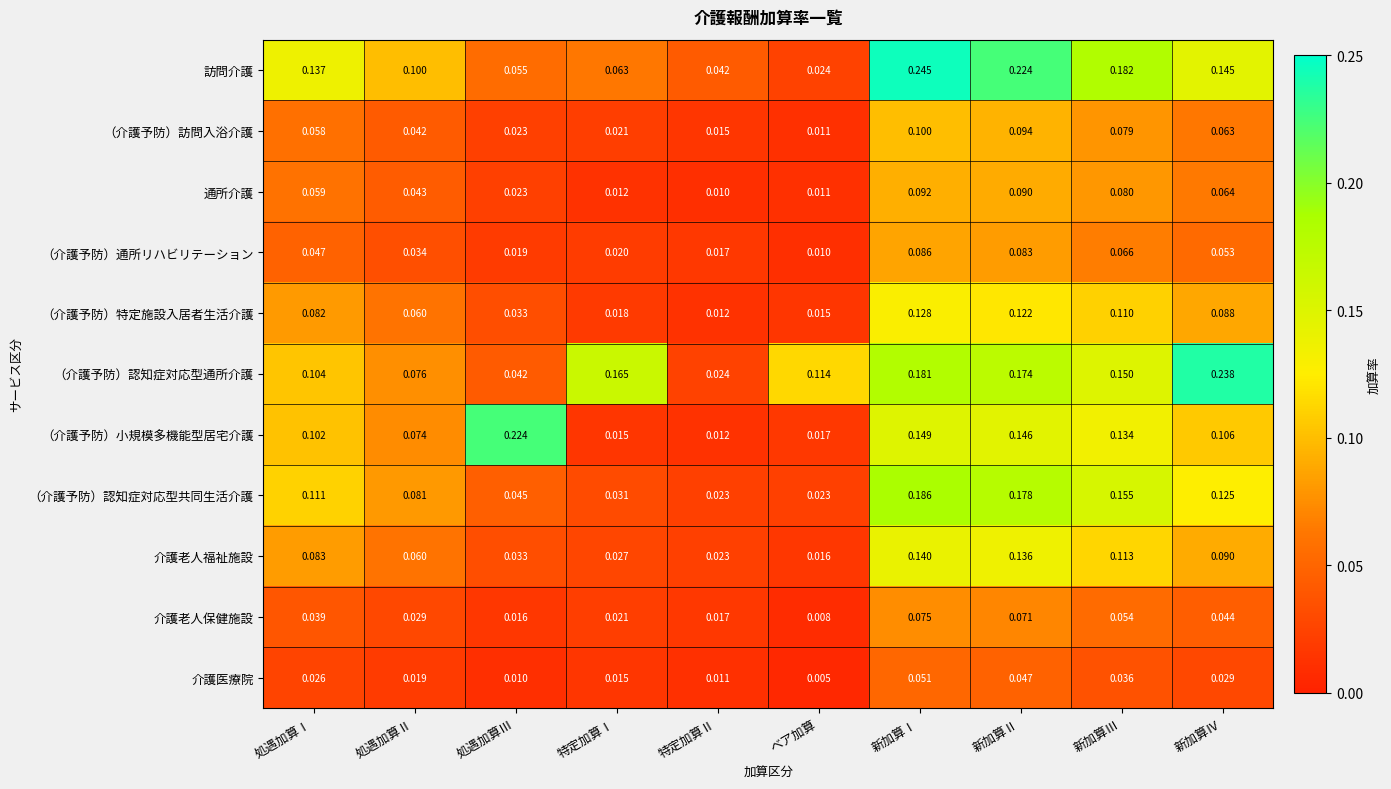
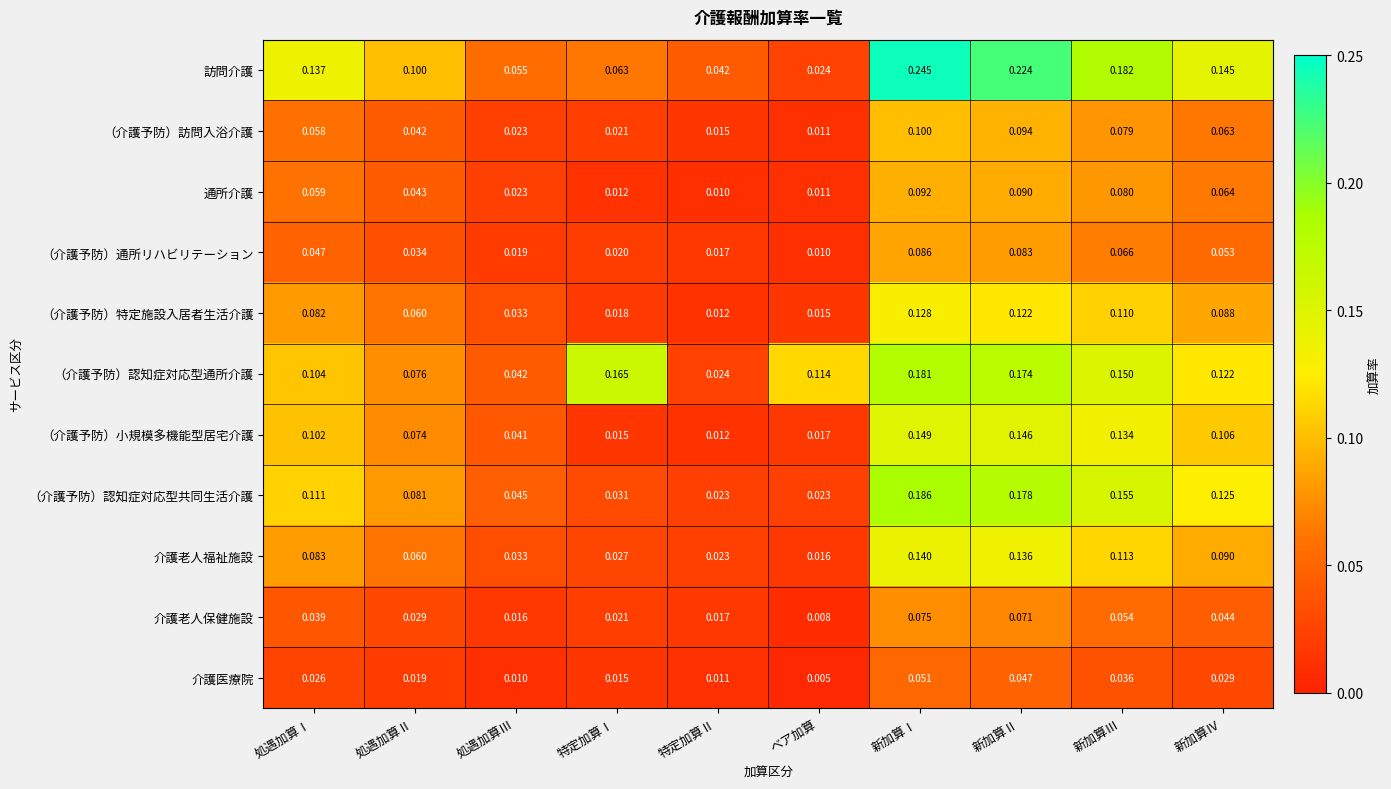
  {
    "訪問介護": {
      "処遇加算Ⅰ": 0.137,
      "処遇加算Ⅱ": 0.100,
      "処遇加算Ⅲ": 0.055,
      "特定加算Ⅰ": 0.063,
      "特定加算Ⅱ": 0.042,
      "ベア加算": 0.024,
      "新加算Ⅰ": 0.245,
      "新加算Ⅱ": 0.224,
      "新加算Ⅲ": 0.182,
      "新加算Ⅳ": 0.145
    },
    "（介護予防）訪問入浴介護": {
      "処遇加算Ⅰ": 0.058,
      "処遇加算Ⅱ": 0.042,
      "処遇加算Ⅲ": 0.023,
      "特定加算Ⅰ": 0.021,
      "特定加算Ⅱ": 0.015,
      "ベア加算": 0.011,
      "新加算Ⅰ": 0.100,
      "新加算Ⅱ": 0.094,
      "新加算Ⅲ": 0.079,
      "新加算Ⅳ": 0.063
    },
    "通所介護": {
      "処遇加算Ⅰ": 0.059,
      "処遇加算Ⅱ": 0.043,
      "処遇加算Ⅲ": 0.023,
      "特定加算Ⅰ": 0.012,
      "特定加算Ⅱ": 0.010,
      "ベア加算": 0.011,
      "新加算Ⅰ": 0.092,
      "新加算Ⅱ": 0.090,
      "新加算Ⅲ": 0.080,
      "新加算Ⅳ": 0.064
    },
    "（介護予防）通所リハビリテーション": {
      "処遇加算Ⅰ": 0.047,
      "処遇加算Ⅱ": 0.034,
      "処遇加算Ⅲ": 0.019,
      "特定加算Ⅰ": 0.020,
      "特定加算Ⅱ": 0.017,
      "ベア加算": 0.010,
      "新加算Ⅰ": 0.086,
      "新加算Ⅱ": 0.083,
      "新加算Ⅲ": 0.066,
      "新加算Ⅳ": 0.053
    },
    "（介護予防）特定施設入居者生活介護": {
      "処遇加算Ⅰ": 0.082,
      "処遇加算Ⅱ": 0.060,
      "処遇加算Ⅲ": 0.033,
      "特定加算Ⅰ": 0.018,
      "特定加算Ⅱ": 0.012,
      "ベア加算": 0.015,
      "新加算Ⅰ": 0.128,
      "新加算Ⅱ": 0.122,
      "新加算Ⅲ": 0.110,
      "新加算Ⅳ": 0.088
    },
    "（介護予防）認知症対応型通所介護": {
      "処遇加算Ⅰ": 0.104,
      "処遇加算Ⅱ": 0.076,
      "処遇加算Ⅲ": 0.042,
      "特定加算Ⅰ": 0.165,
      "特定加算Ⅱ": 0.024,
      "ベア加算": 0.114,
      "新加算Ⅰ": 0.181,
      "新加算Ⅱ": 0.174,
      "新加算Ⅲ": 0.150,
-     "新加算Ⅳ": 0.238
+     "新加算Ⅳ": 0.122
    },
    "（介護予防）小規模多機能型居宅介護": {
      "処遇加算Ⅰ": 0.102,
      "処遇加算Ⅱ": 0.074,
-     "処遇加算Ⅲ": 0.224,
+     "処遇加算Ⅲ": 0.041,
      "特定加算Ⅰ": 0.015,
      "特定加算Ⅱ": 0.012,
      "ベア加算": 0.017,
      "新加算Ⅰ": 0.149,
      "新加算Ⅱ": 0.146,
      "新加算Ⅲ": 0.134,
      "新加算Ⅳ": 0.106
    },
    "（介護予防）認知症対応型共同生活介護": {
      "処遇加算Ⅰ": 0.111,
      "処遇加算Ⅱ": 0.081,
      "処遇加算Ⅲ": 0.045,
      "特定加算Ⅰ": 0.031,
      "特定加算Ⅱ": 0.023,
      "ベア加算": 0.023,
      "新加算Ⅰ": 0.186,
      "新加算Ⅱ": 0.178,
      "新加算Ⅲ": 0.155,
      "新加算Ⅳ": 0.125
    },
    "介護老人福祉施設": {
      "処遇加算Ⅰ": 0.083,
      "処遇加算Ⅱ": 0.060,
      "処遇加算Ⅲ": 0.033,
      "特定加算Ⅰ": 0.027,
      "特定加算Ⅱ": 0.023,
      "ベア加算": 0.016,
      "新加算Ⅰ": 0.140,
      "新加算Ⅱ": 0.136,
      "新加算Ⅲ": 0.113,
      "新加算Ⅳ": 0.090
    },
    "介護老人保健施設": {
      "処遇加算Ⅰ": 0.039,
      "処遇加算Ⅱ": 0.029,
      "処遇加算Ⅲ": 0.016,
      "特定加算Ⅰ": 0.021,
      "特定加算Ⅱ": 0.017,
      "ベア加算": 0.008,
      "新加算Ⅰ": 0.075,
      "新加算Ⅱ": 0.071,
      "新加算Ⅲ": 0.054,
      "新加算Ⅳ": 0.044
    },
    "介護医療院": {
      "処遇加算Ⅰ": 0.026,
      "処遇加算Ⅱ": 0.019,
      "処遇加算Ⅲ": 0.010,
      "特定加算Ⅰ": 0.015,
      "特定加算Ⅱ": 0.011,
      "ベア加算": 0.005,
      "新加算Ⅰ": 0.051,
      "新加算Ⅱ": 0.047,
      "新加算Ⅲ": 0.036,
      "新加算Ⅳ": 0.029
    }
  }
